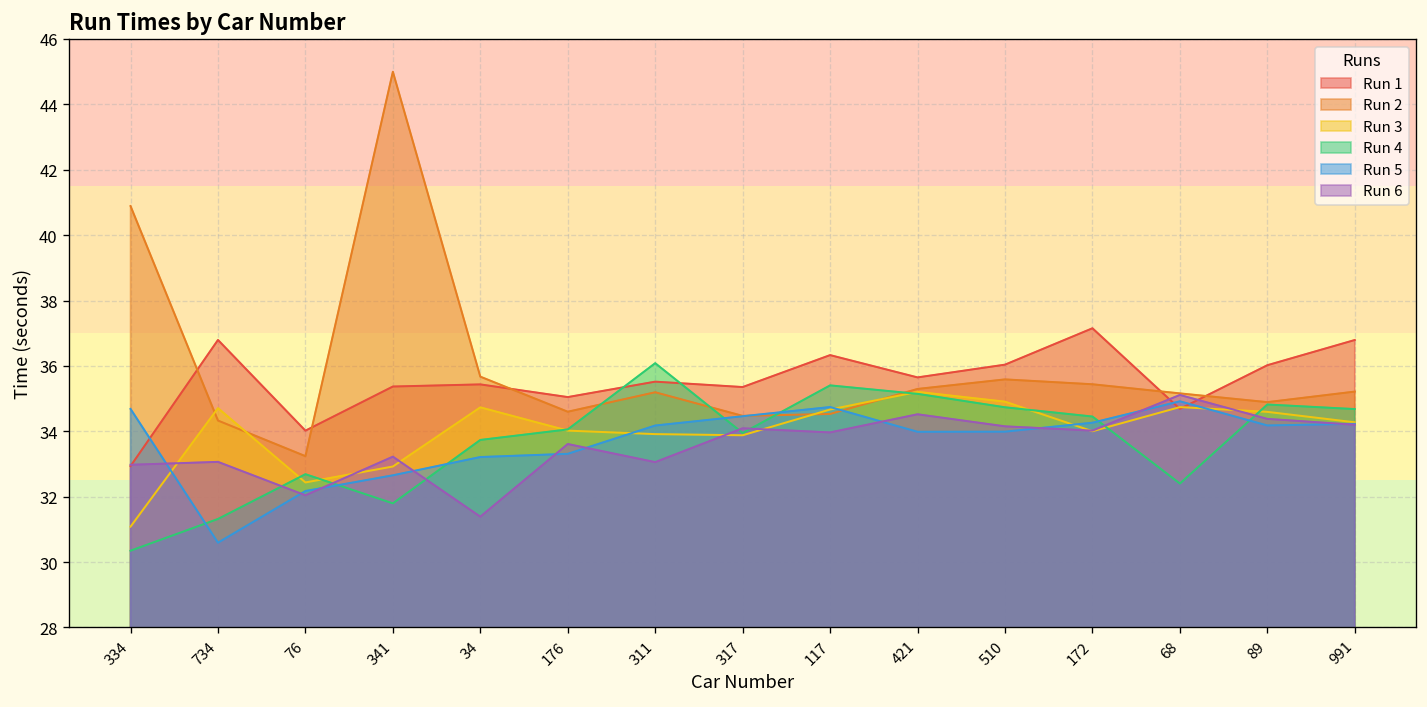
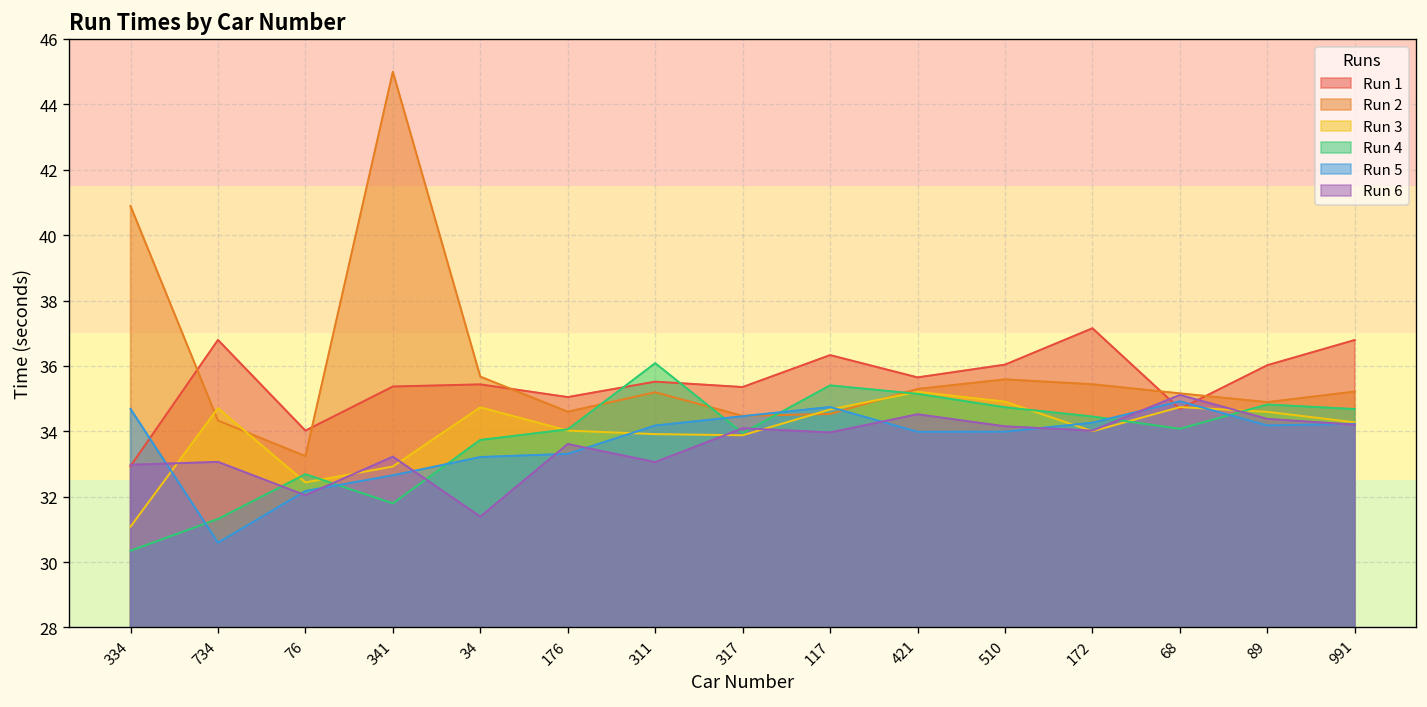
  {
    "Run 4": {
      "334": 30.3,
      "734": 31.3,
      "76": 32.7,
      "341": 31.8,
      "34": 33.7,
      "311": 36.1,
      "117": 35.4,
      "510": 34.7,
      "172": 34.5,
-     "68": 32.4,
+     "68": 34.1,
      "991": 34.7
    },
    "Run 5": {
      "334": 34.7,
      "734": 30.6,
      "76": 32.2,
      "341": 32.7,
      "34": 33.2,
      "176": 33.3,
      "311": 34.2,
      "421": 34.0,
      "510": 34.0,
      "172": 34.3,
      "68": 34.9,
      "89": 34.2
    },
    "Run 6": {
      "734": 33.1,
      "76": 32.0,
      "341": 33.2,
      "34": 31.4,
      "176": 33.6,
      "311": 33.1,
      "317": 34.1,
      "117": 34.0,
      "421": 34.5,
      "510": 34.2,
      "89": 34.4
    }
  }
